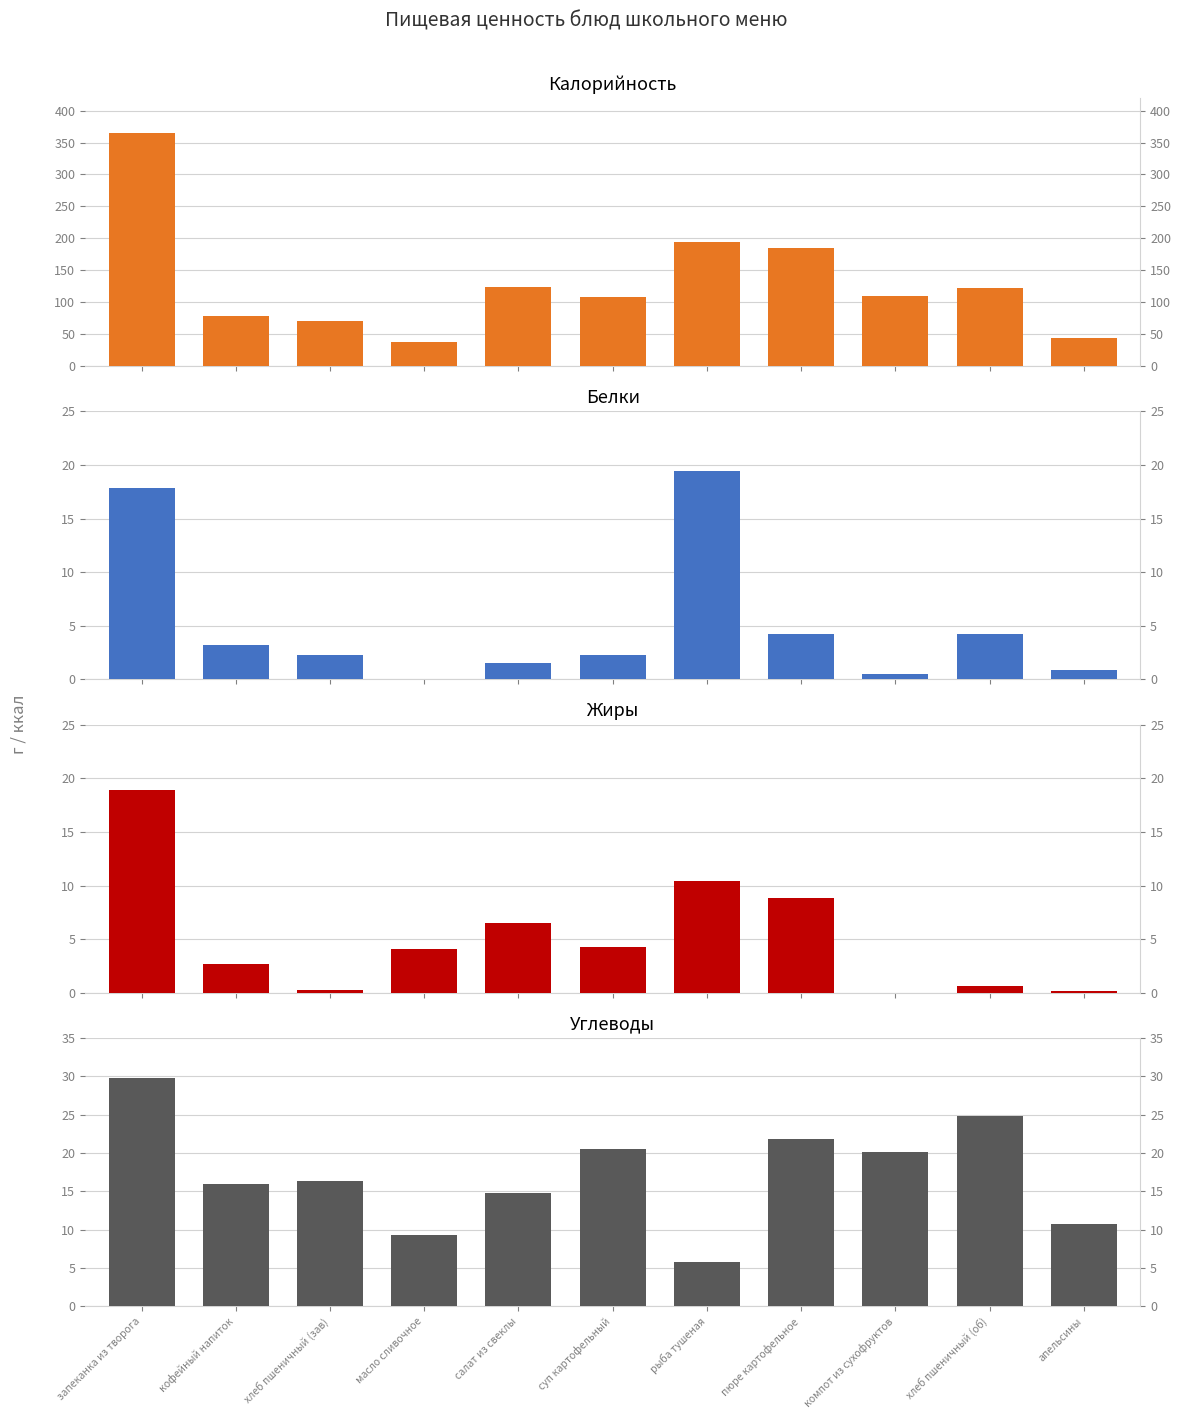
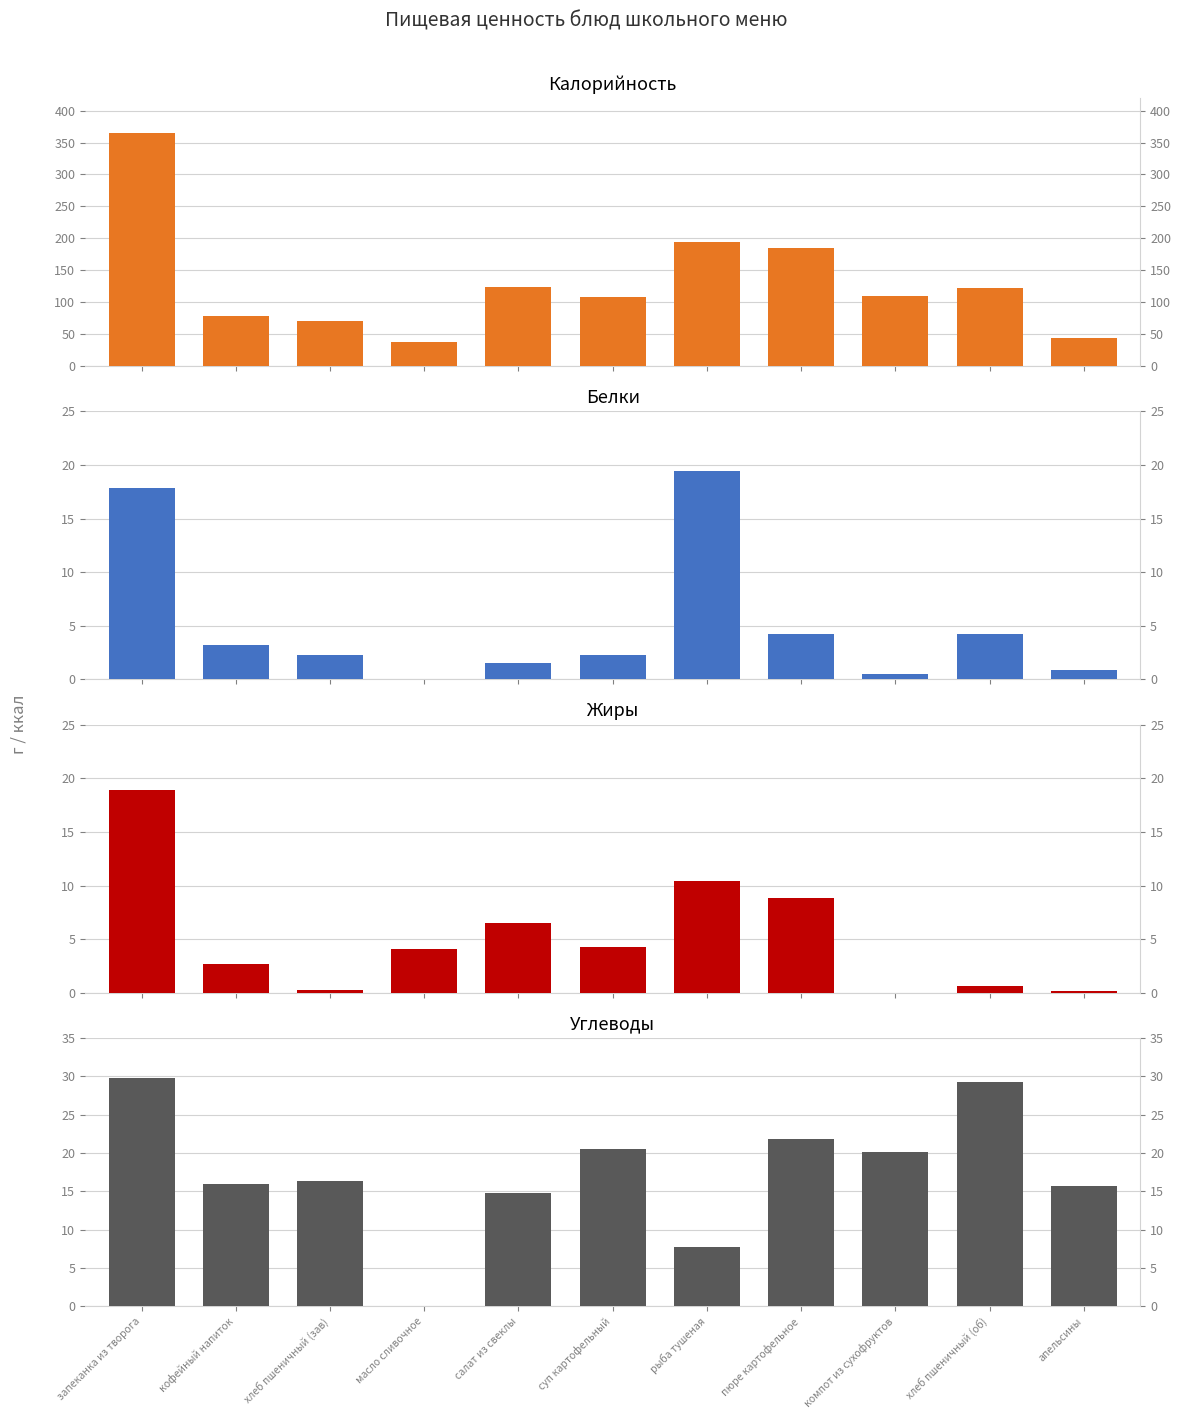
  {
    "Углеводы": {
      "запеканка из творога": 30,
      "кофейный напиток": 16,
      "хлеб пшеничный (зав)": 16,
-     "масло сливочное": 9,
+     "масло сливочное": 0,
      "салат из свеклы": 15,
      "суп картофельный": 21,
-     "рыба тушеная": 6,
+     "рыба тушеная": 8,
      "пюре картофельное": 22,
      "компот из сухофруктов": 20,
-     "хлеб пшеничный (об)": 25,
-     "апельсины": 11
+     "хлеб пшеничный (об)": 29,
+     "апельсины": 16
    }
  }
